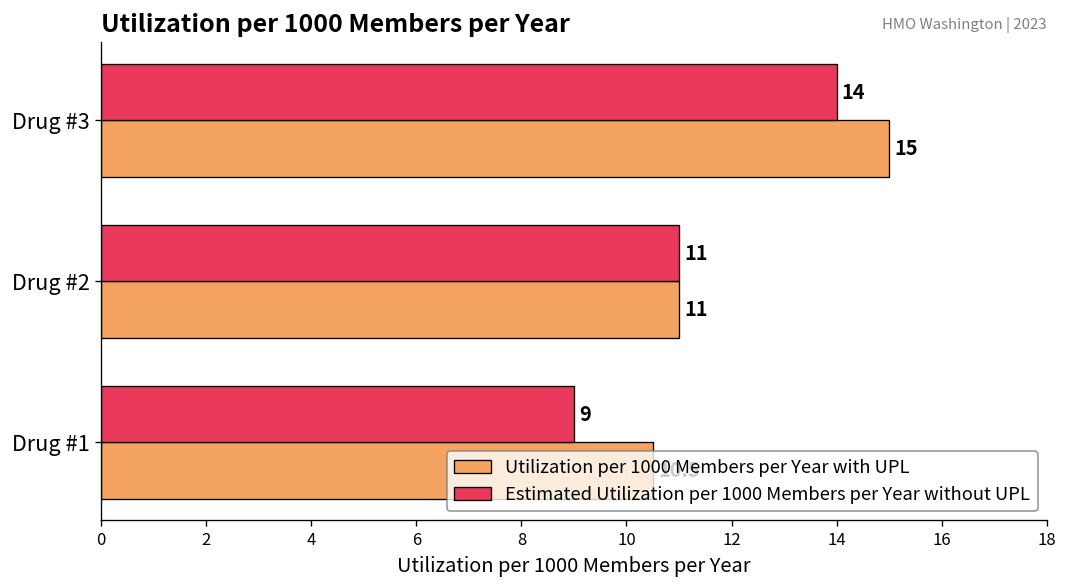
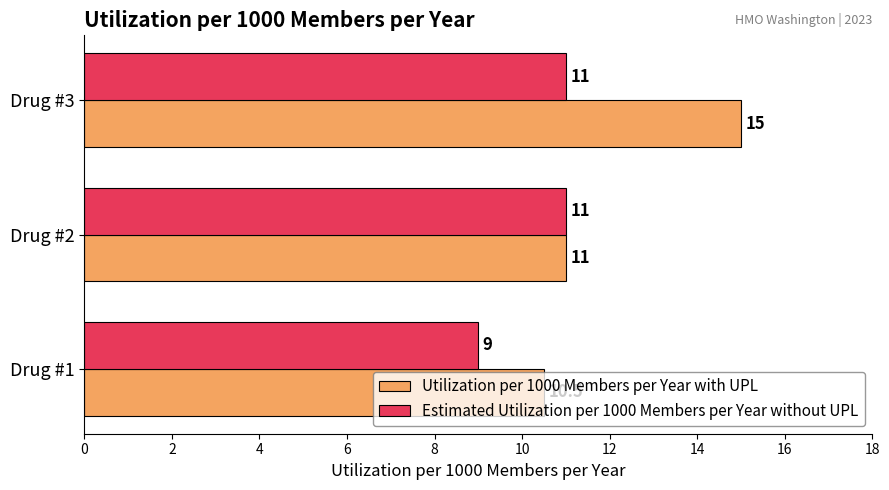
  {
    "Utilization per 1000 Members per Year with UPL": {
      "Drug #3": 15,
      "Drug #2": 11
    },
    "Estimated Utilization per 1000 Members per Year without UPL": {
-     "Drug #3": 14,
+     "Drug #3": 11,
      "Drug #2": 11,
      "Drug #1": 9
    }
  }
